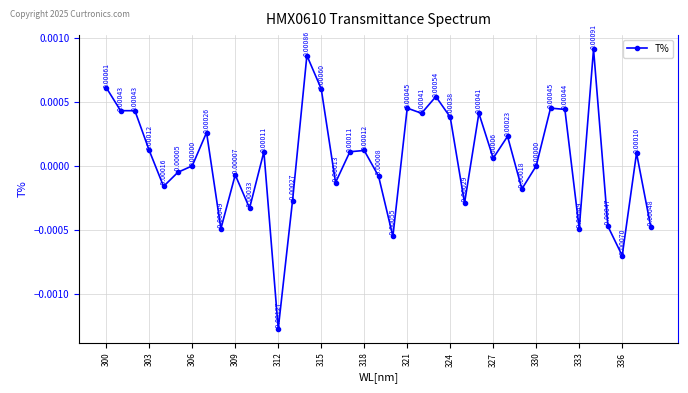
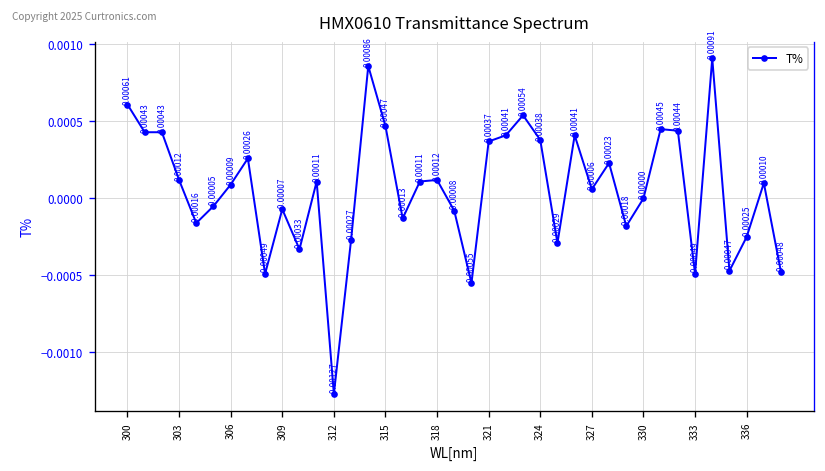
  {
    "300": 0.00061,
    "303": 0.00012,
-   "306": 0.00000,
+   "306": 0.00009,
    "309": -0.00007,
    "312": -0.00127,
-   "315": 0.00060,
+   "315": 0.00047,
    "318": 0.00012,
-   "321": 0.00045,
+   "321": 0.00037,
    "324": 0.00038,
    "327": 0.00006,
    "330": 0.00000,
    "333": -0.00049,
-   "336": -0.00070
+   "336": -0.00025
  }
